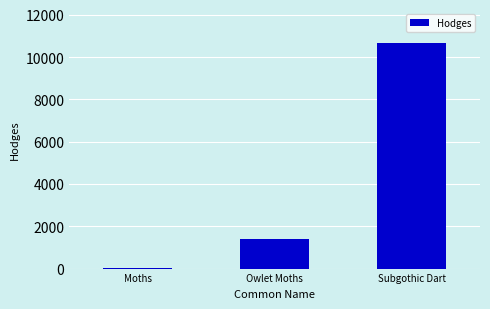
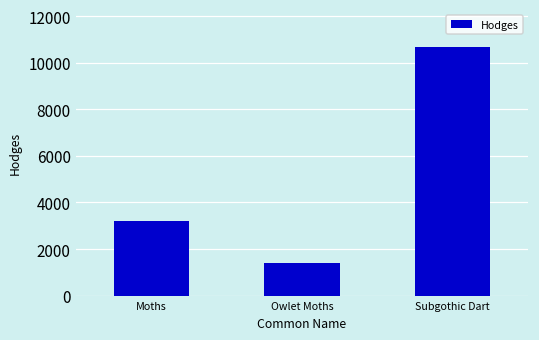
  {
-   "Moths": 0,
+   "Moths": 3200,
    "Owlet Moths": 1400,
    "Subgothic Dart": 10700
  }
